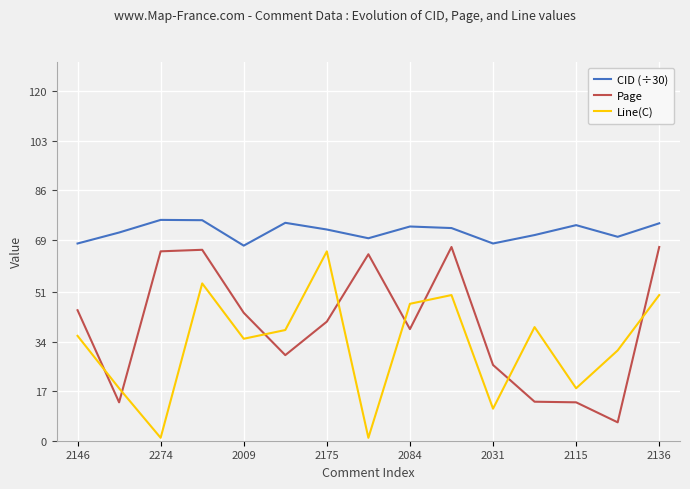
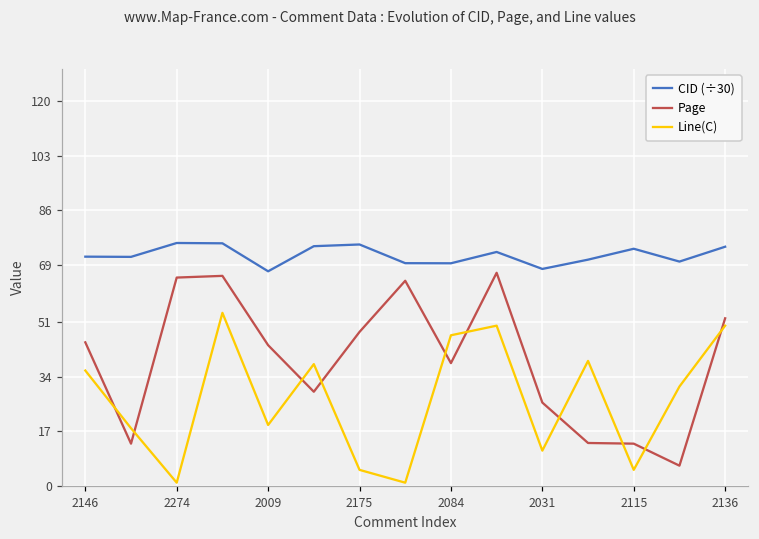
  {
    "CID (÷30)": {
-     "2146": 68,
+     "2146": 72,
      "2274": 76,
      "2009": 67,
-     "2175": 73,
-     "2084": 74,
+     "2175": 75,
+     "2084": 69,
      "2031": 68,
      "2115": 74,
      "2136": 75
    },
    "Page": {
      "2146": 45,
      "2274": 65,
      "2009": 44,
-     "2175": 41,
+     "2175": 48,
      "2084": 38,
      "2031": 26,
      "2115": 13,
-     "2136": 67
+     "2136": 52
    },
    "Line(C)": {
      "2146": 36,
      "2274": 1,
-     "2009": 35,
-     "2175": 65,
+     "2009": 19,
+     "2175": 5,
      "2084": 47,
      "2031": 11,
-     "2115": 18,
+     "2115": 5,
      "2136": 50
    }
  }
